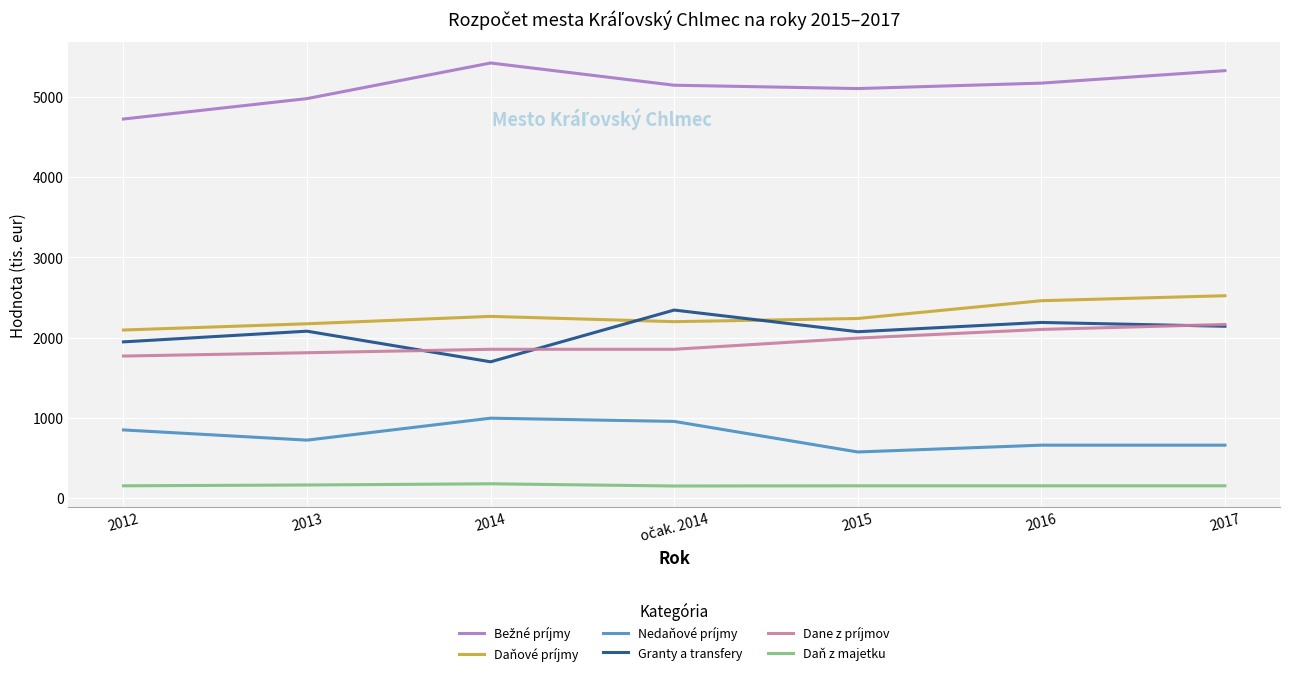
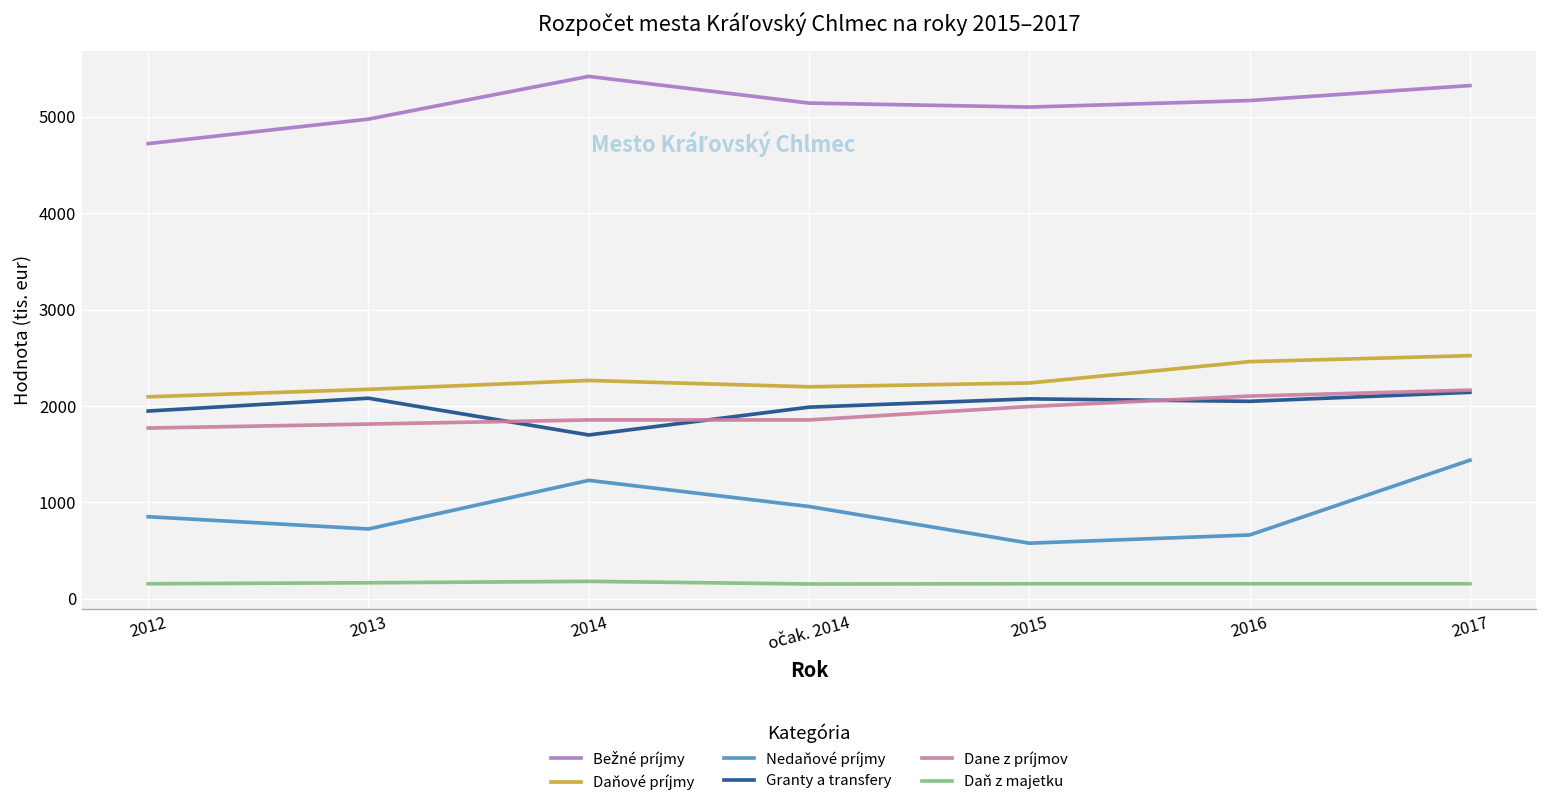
  {
    "Daňové príjmy": {
      "2012": 2100,
      "2013": 2200,
      "2014": 2300,
      "očak. 2014": 2200,
      "2015": 2200,
      "2016": 2500,
      "2017": 2500
    },
    "Nedaňové príjmy": {
      "2012": 900,
      "2013": 700,
-     "2014": 1000,
+     "2014": 1200,
      "očak. 2014": 1000,
      "2015": 600,
      "2016": 700,
-     "2017": 700
+     "2017": 1400
    },
    "Granty a transfery": {
      "2012": 1900,
      "2013": 2100,
      "2014": 1700,
-     "očak. 2014": 2300,
+     "očak. 2014": 2000,
      "2015": 2100,
-     "2016": 2200
+     "2016": 2000
    },
    "Daň z majetku": {
      "2012": 200,
      "2013": 200,
      "2014": 200,
      "očak. 2014": 200,
      "2015": 200,
      "2016": 200,
      "2017": 200
    }
  }
